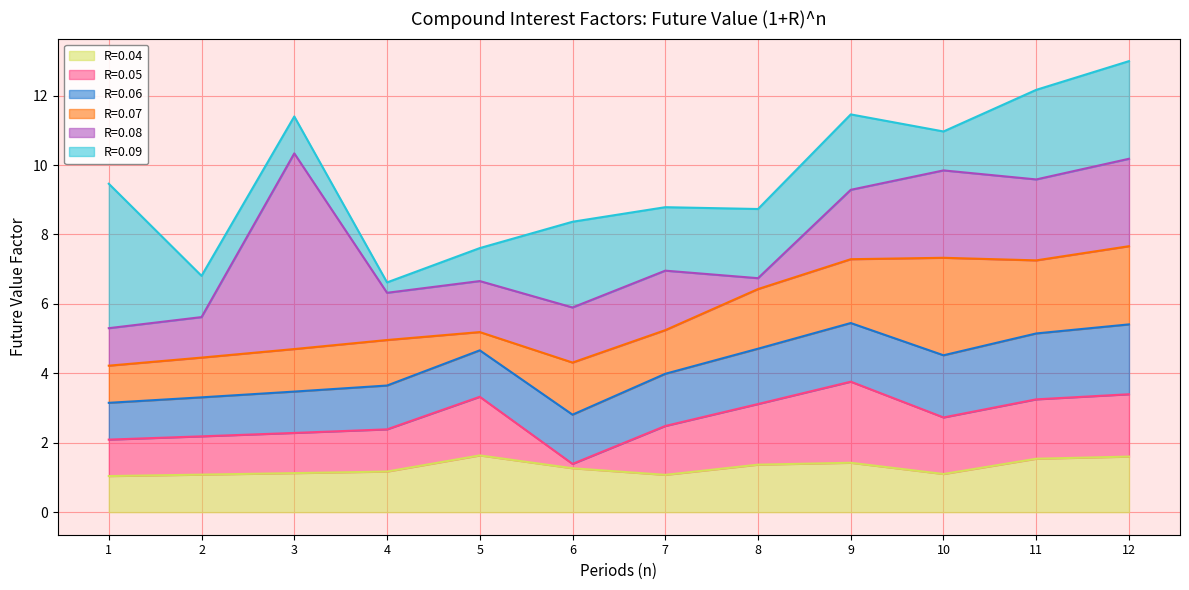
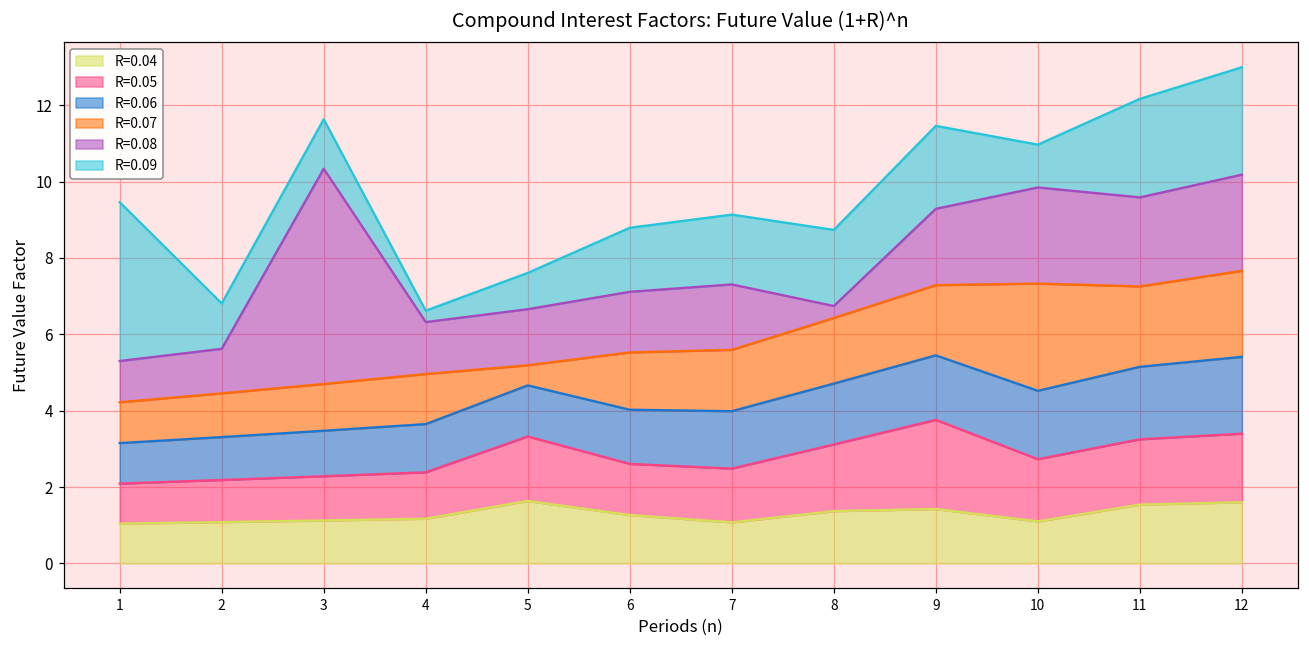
  {
    "R=0.04": {
      "1": 1.0,
      "2": 1.1,
      "3": 1.1,
      "4": 1.2,
      "5": 1.6,
      "6": 1.3,
      "7": 1.1,
      "8": 1.4,
      "9": 1.4,
      "10": 1.1,
      "11": 1.5,
      "12": 1.6
    },
    "R=0.05": {
      "1": 1.0,
      "2": 1.1,
      "3": 1.2,
      "4": 1.2,
      "5": 1.7,
-     "6": 0.1,
+     "6": 1.3,
      "7": 1.4,
      "8": 1.7,
      "9": 2.3,
      "10": 1.6,
      "11": 1.7,
      "12": 1.8
    },
    "R=0.06": {
      "1": 1.1,
      "2": 1.1,
      "3": 1.2,
      "4": 1.3,
      "5": 1.3,
      "6": 1.4,
      "7": 1.5,
      "8": 1.6,
      "9": 1.7,
      "10": 1.8,
      "11": 1.9,
      "12": 2.0
    },
    "R=0.07": {
      "1": 1.1,
      "2": 1.1,
      "3": 1.2,
      "4": 1.3,
      "5": 0.5,
      "6": 1.5,
-     "7": 1.3,
+     "7": 1.6,
      "8": 1.7,
      "9": 1.8,
      "10": 2.8,
      "11": 2.1,
      "12": 2.3
    },
    "R=0.08": {
      "1": 1.1,
      "2": 1.2,
      "3": 5.6,
      "4": 1.4,
      "5": 1.5,
      "6": 1.6,
      "7": 1.7,
      "8": 0.3,
      "9": 2.0,
      "10": 2.5,
      "11": 2.3,
      "12": 2.5
    },
    "R=0.09": {
      "1": 4.2,
      "2": 1.2,
-     "3": 1.1,
+     "3": 1.3,
      "4": 0.3,
      "5": 0.9,
-     "6": 2.5,
+     "6": 1.7,
      "7": 1.8,
      "8": 2.0,
      "9": 2.2,
      "10": 1.1,
      "11": 2.6,
      "12": 2.8
    }
  }
